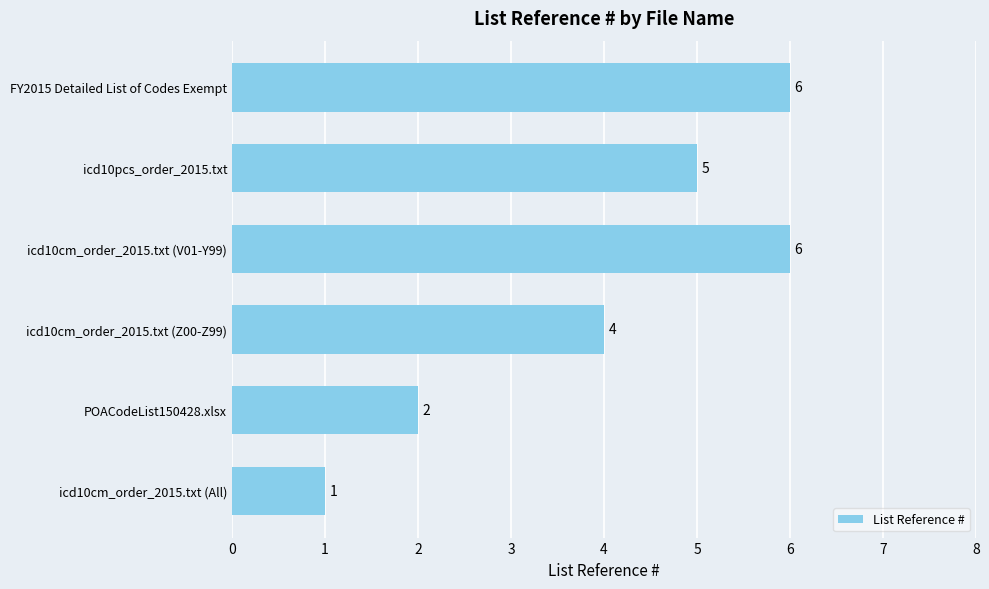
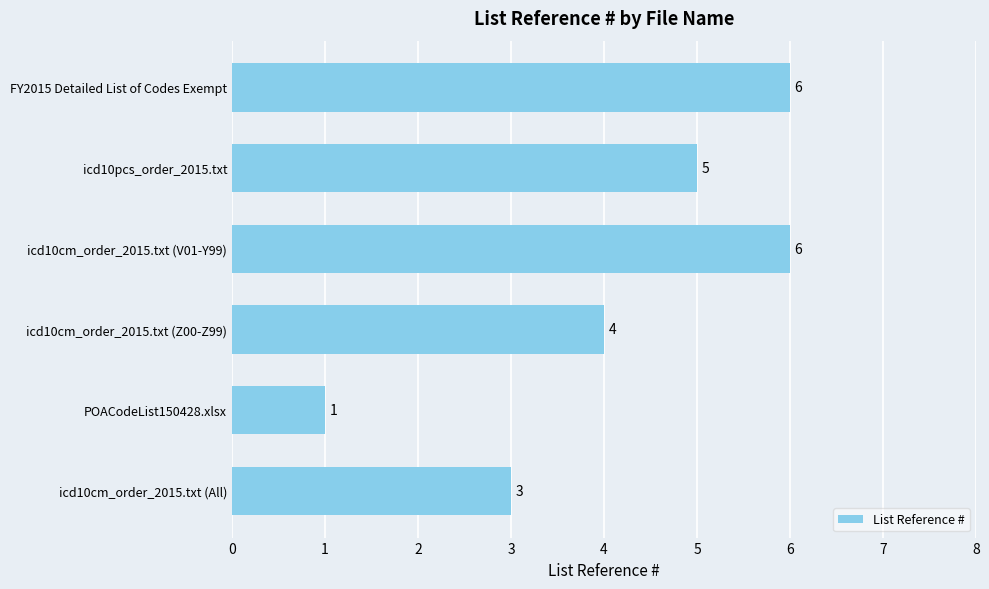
  {
    "FY2015 Detailed List of Codes Exempt": 6,
    "icd10pcs_order_2015.txt": 5,
    "icd10cm_order_2015.txt (V01-Y99)": 6,
    "icd10cm_order_2015.txt (Z00-Z99)": 4,
-   "POACodeList150428.xlsx": 2,
-   "icd10cm_order_2015.txt (All)": 1
+   "POACodeList150428.xlsx": 1,
+   "icd10cm_order_2015.txt (All)": 3
  }
